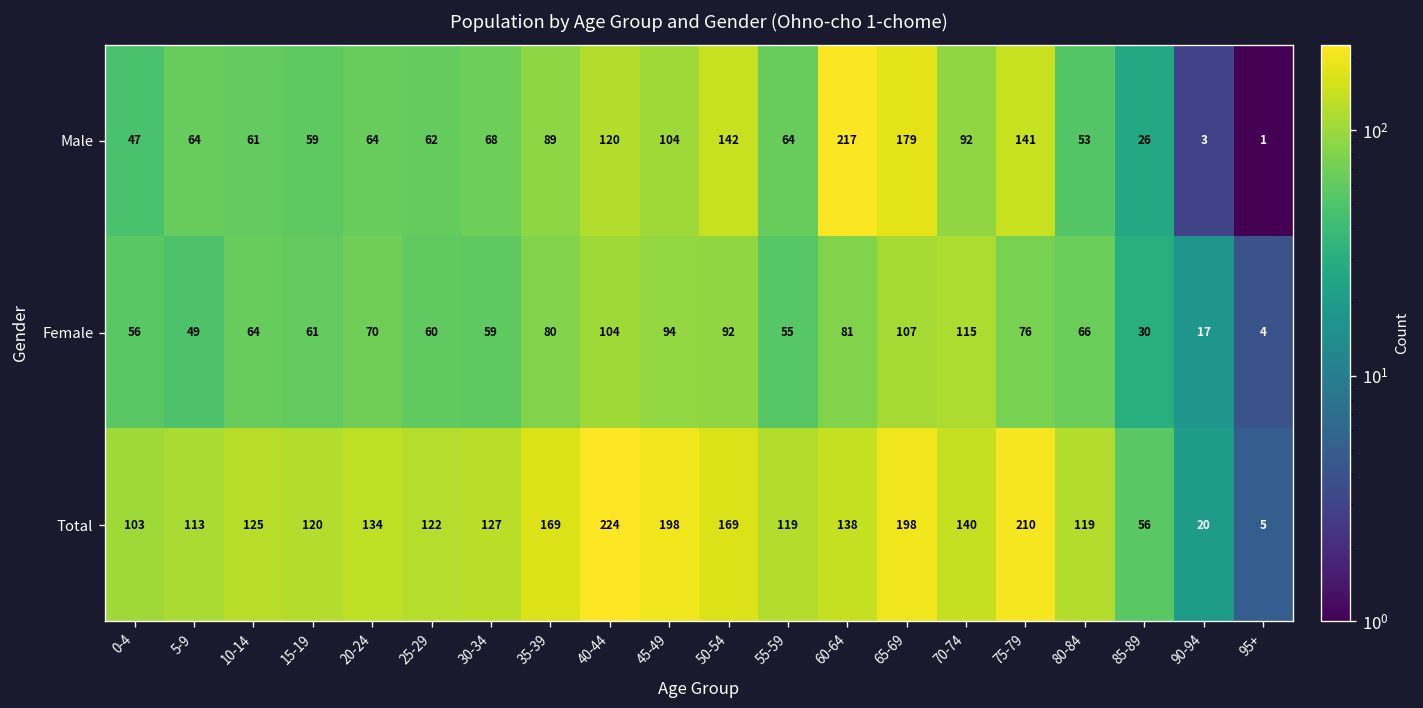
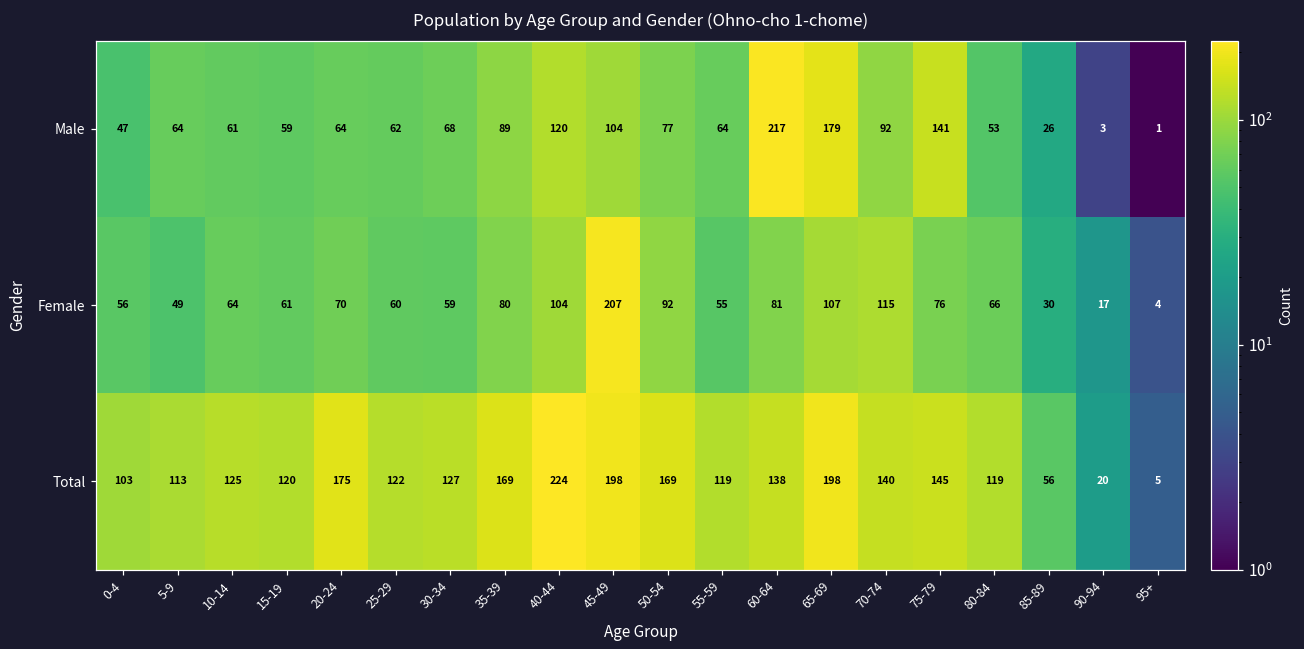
  {
    "Male": {
      "0-4": 47,
      "5-9": 64,
      "10-14": 61,
      "15-19": 59,
      "20-24": 64,
      "25-29": 62,
      "30-34": 68,
      "35-39": 89,
      "40-44": 120,
      "45-49": 104,
-     "50-54": 142,
+     "50-54": 77,
      "55-59": 64,
      "60-64": 217,
      "65-69": 179,
      "70-74": 92,
      "75-79": 141,
      "80-84": 53,
      "85-89": 26,
      "90-94": 3,
      "95+": 1
    },
    "Female": {
      "0-4": 56,
      "5-9": 49,
      "10-14": 64,
      "15-19": 61,
      "20-24": 70,
      "25-29": 60,
      "30-34": 59,
      "35-39": 80,
      "40-44": 104,
-     "45-49": 94,
+     "45-49": 207,
      "50-54": 92,
      "55-59": 55,
      "60-64": 81,
      "65-69": 107,
      "70-74": 115,
      "75-79": 76,
      "80-84": 66,
      "85-89": 30,
      "90-94": 17,
      "95+": 4
    },
    "Total": {
      "0-4": 103,
      "5-9": 113,
      "10-14": 125,
      "15-19": 120,
-     "20-24": 134,
+     "20-24": 175,
      "25-29": 122,
      "30-34": 127,
      "35-39": 169,
      "40-44": 224,
      "45-49": 198,
      "50-54": 169,
      "55-59": 119,
      "60-64": 138,
      "65-69": 198,
      "70-74": 140,
-     "75-79": 210,
+     "75-79": 145,
      "80-84": 119,
      "85-89": 56,
      "90-94": 20,
      "95+": 5
    }
  }
